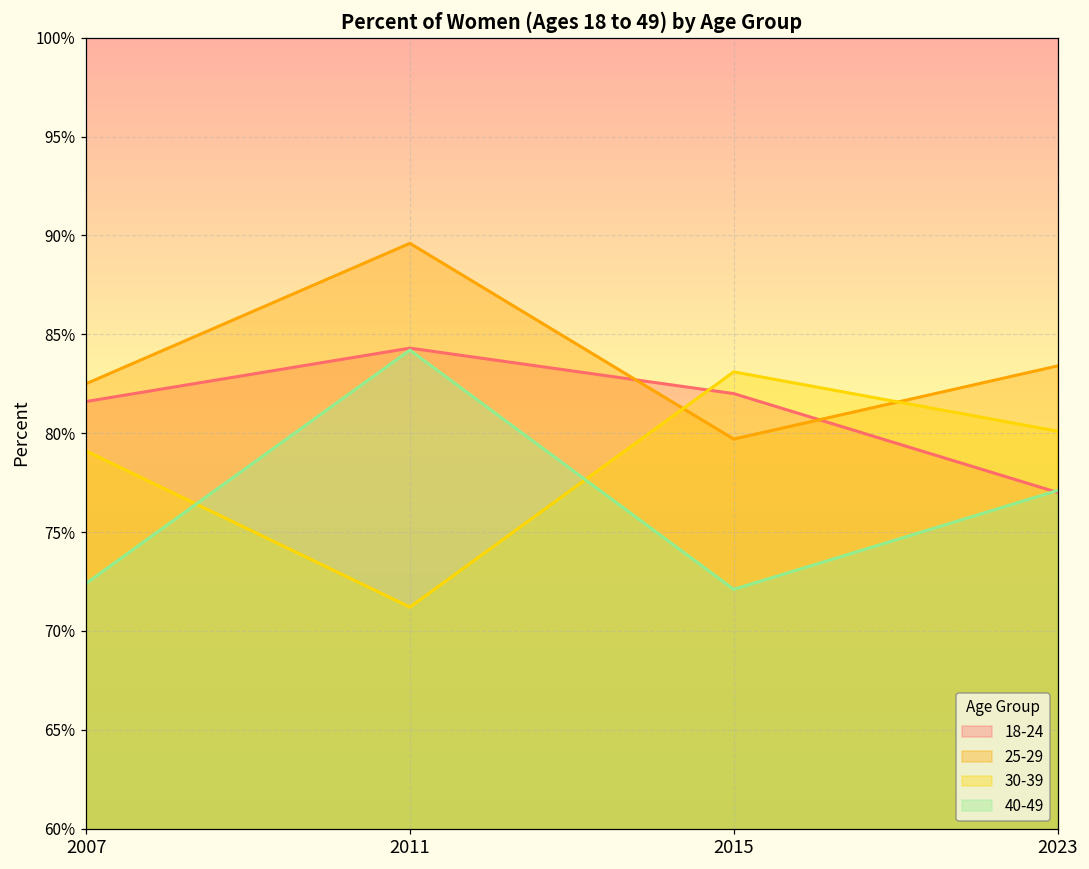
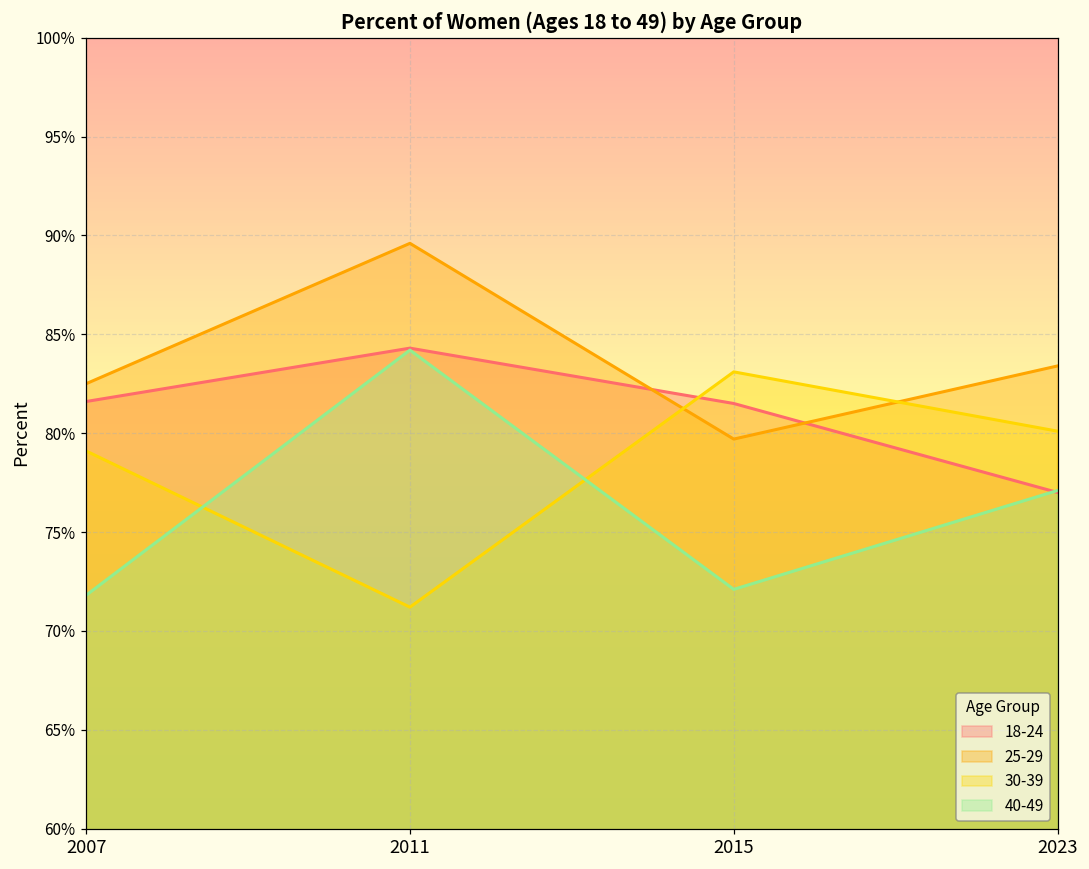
  {
    "18-24": {
      "2007": "81.6%",
-     "2015": "82.0%"
+     "2015": "81.5%"
    },
    "40-49": {
-     "2007": "72.4%",
+     "2007": "71.8%",
      "2015": "72.1%"
    }
  }
